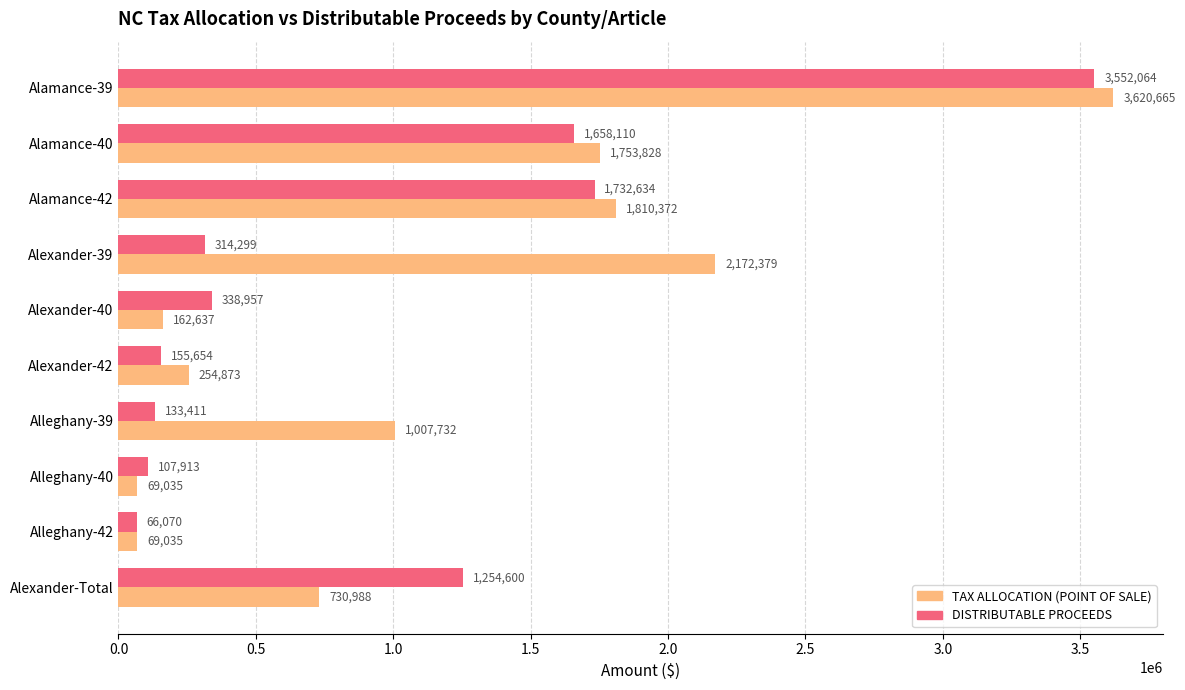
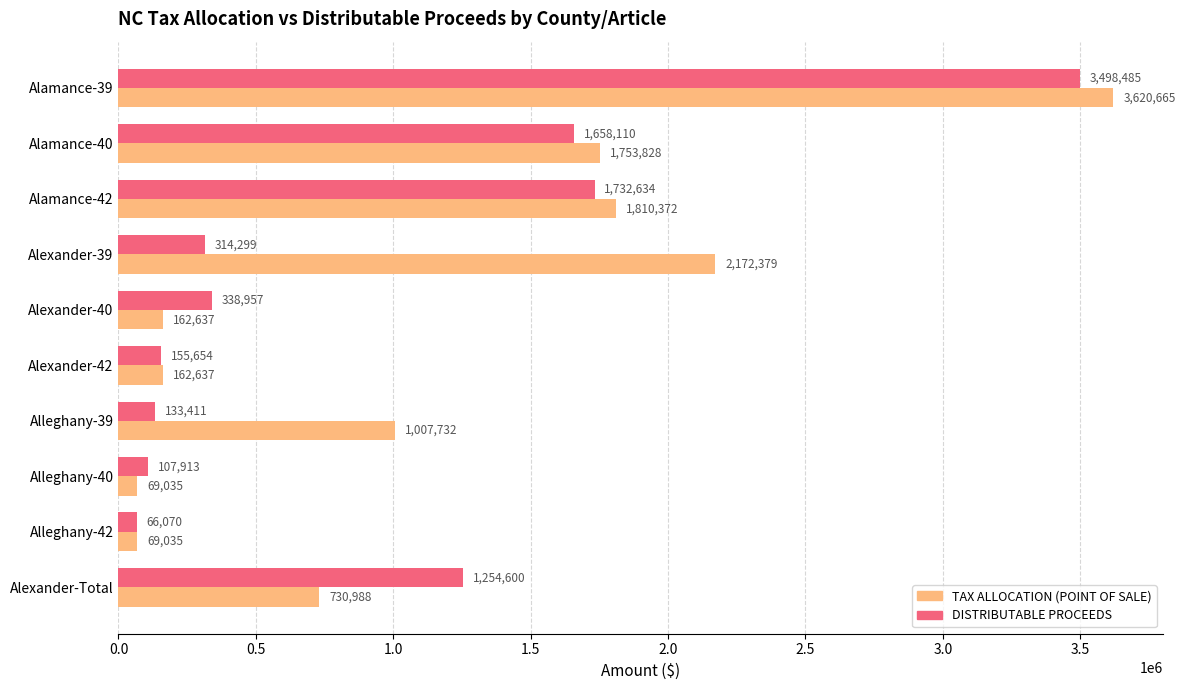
  {
    "TAX ALLOCATION (POINT OF SALE)": {
      "Alamance-39": "3,620,665",
      "Alamance-40": "1,753,828",
      "Alamance-42": "1,810,372",
      "Alexander-39": "2,172,379",
      "Alexander-40": "162,637",
-     "Alexander-42": "254,873",
+     "Alexander-42": "162,637",
      "Alleghany-39": "1,007,732",
      "Alleghany-40": "69,035",
      "Alleghany-42": "69,035",
      "Alexander-Total": "730,988"
    },
    "DISTRIBUTABLE PROCEEDS": {
-     "Alamance-39": "3,552,064",
+     "Alamance-39": "3,498,485",
      "Alamance-40": "1,658,110",
      "Alamance-42": "1,732,634",
      "Alexander-39": "314,299",
      "Alexander-40": "338,957",
      "Alexander-42": "155,654",
      "Alleghany-39": "133,411",
      "Alleghany-40": "107,913",
      "Alleghany-42": "66,070",
      "Alexander-Total": "1,254,600"
    }
  }
